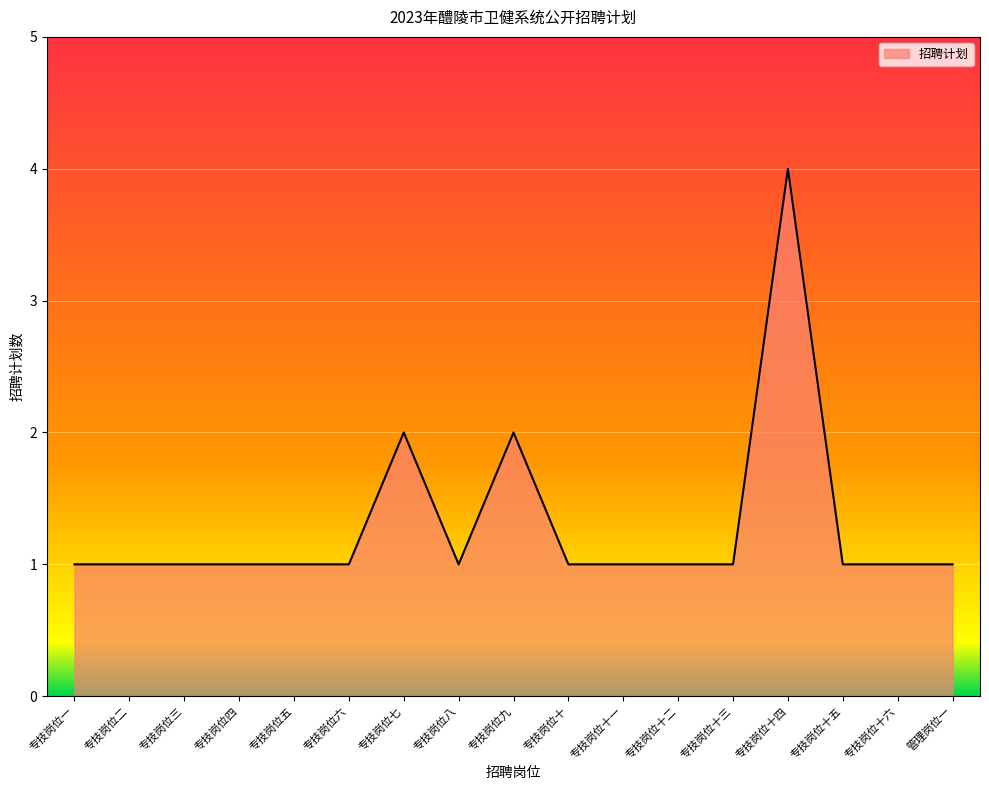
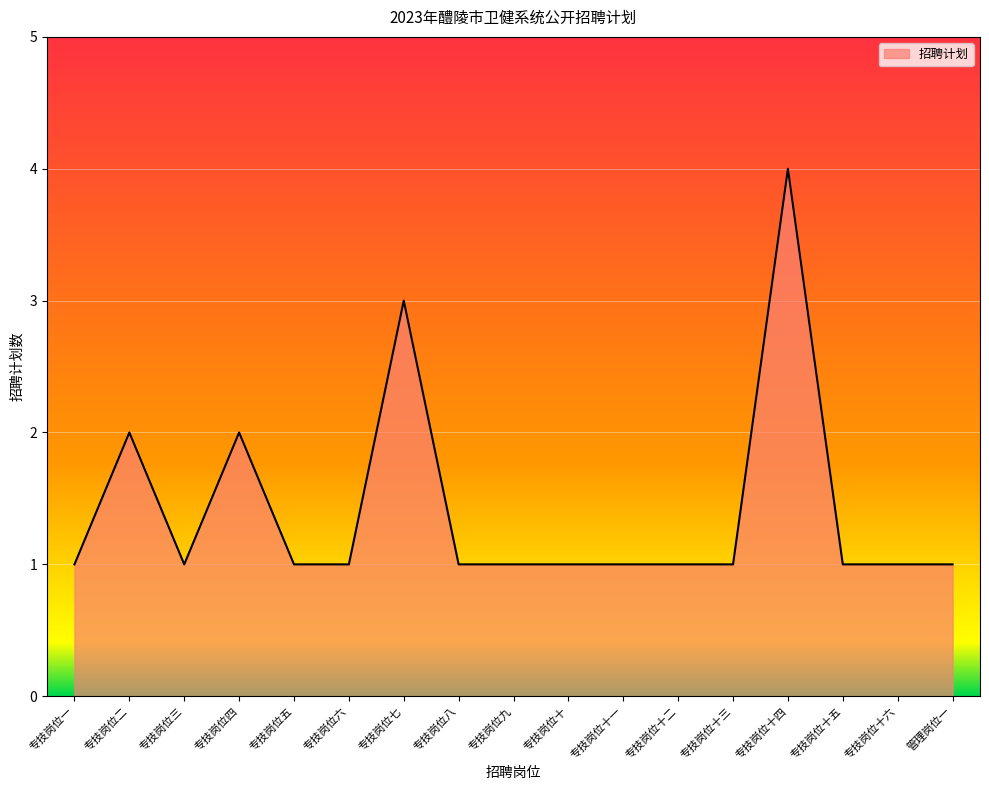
  {
    "专技岗位一": 1,
-   "专技岗位二": 1,
+   "专技岗位二": 2,
    "专技岗位三": 1,
-   "专技岗位四": 1,
+   "专技岗位四": 2,
    "专技岗位五": 1,
    "专技岗位六": 1,
-   "专技岗位七": 2,
+   "专技岗位七": 3,
    "专技岗位八": 1,
-   "专技岗位九": 2,
+   "专技岗位九": 1,
    "专技岗位十": 1,
    "专技岗位十一": 1,
    "专技岗位十二": 1,
    "专技岗位十三": 1,
    "专技岗位十四": 4,
    "专技岗位十五": 1,
    "专技岗位十六": 1,
    "管理岗位一": 1
  }
